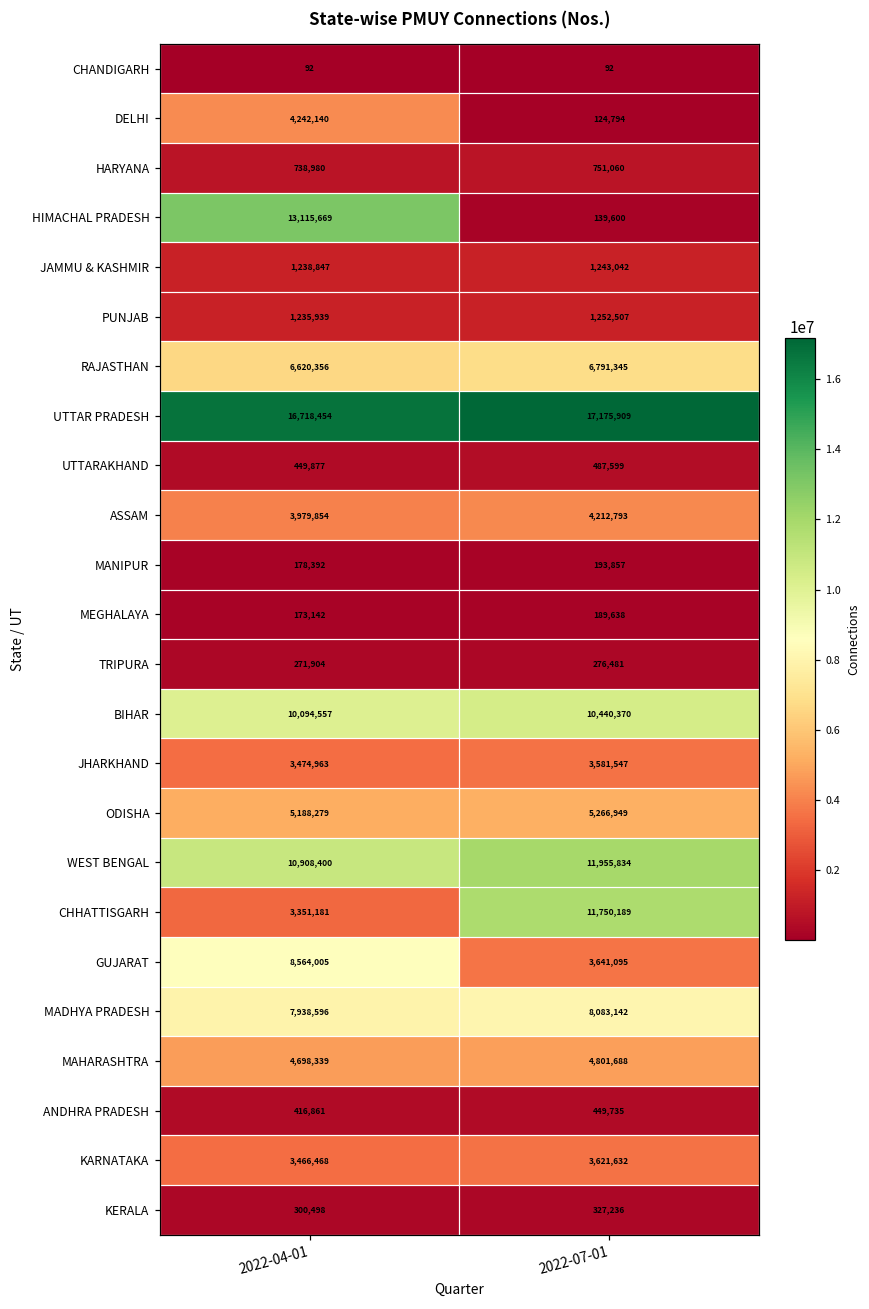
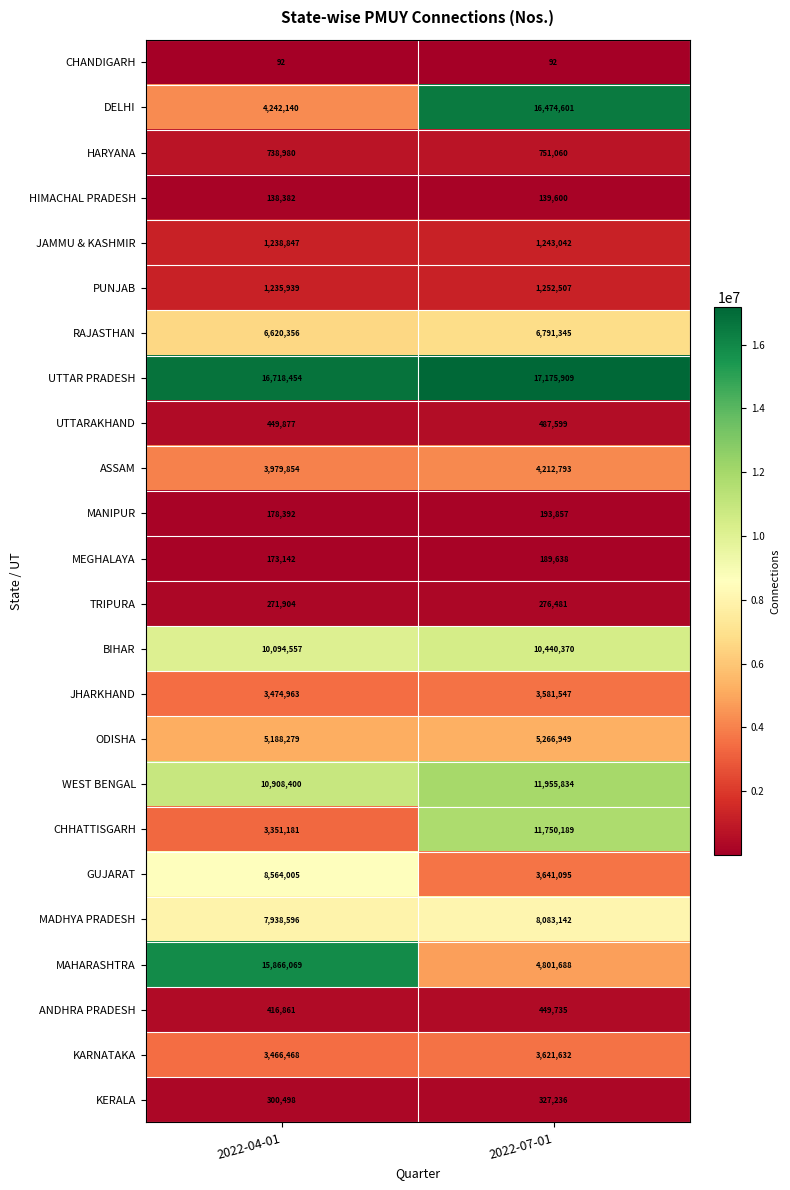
  {
    "CHANDIGARH": {
      "2022-04-01": "92",
      "2022-07-01": "92"
    },
    "DELHI": {
      "2022-04-01": "4,242,140",
-     "2022-07-01": "124,794"
+     "2022-07-01": "16,474,601"
    },
    "HARYANA": {
      "2022-04-01": "738,980",
      "2022-07-01": "751,060"
    },
    "HIMACHAL PRADESH": {
-     "2022-04-01": "13,115,669",
+     "2022-04-01": "138,382",
      "2022-07-01": "139,600"
    },
    "JAMMU & KASHMIR": {
      "2022-04-01": "1,238,847",
      "2022-07-01": "1,243,042"
    },
    "PUNJAB": {
      "2022-04-01": "1,235,939",
      "2022-07-01": "1,252,507"
    },
    "RAJASTHAN": {
      "2022-04-01": "6,620,356",
      "2022-07-01": "6,791,345"
    },
    "UTTAR PRADESH": {
      "2022-04-01": "16,718,454",
      "2022-07-01": "17,175,909"
    },
    "UTTARAKHAND": {
      "2022-04-01": "449,877",
      "2022-07-01": "487,599"
    },
    "ASSAM": {
      "2022-04-01": "3,979,854",
      "2022-07-01": "4,212,793"
    },
    "MANIPUR": {
      "2022-04-01": "178,392",
      "2022-07-01": "193,857"
    },
    "MEGHALAYA": {
      "2022-04-01": "173,142",
      "2022-07-01": "189,638"
    },
    "TRIPURA": {
      "2022-04-01": "271,904",
      "2022-07-01": "276,481"
    },
    "BIHAR": {
      "2022-04-01": "10,094,557",
      "2022-07-01": "10,440,370"
    },
    "JHARKHAND": {
      "2022-04-01": "3,474,963",
      "2022-07-01": "3,581,547"
    },
    "ODISHA": {
      "2022-04-01": "5,188,279",
      "2022-07-01": "5,266,949"
    },
    "WEST BENGAL": {
      "2022-04-01": "10,908,400",
      "2022-07-01": "11,955,834"
    },
    "CHHATTISGARH": {
      "2022-04-01": "3,351,181",
      "2022-07-01": "11,750,189"
    },
    "GUJARAT": {
      "2022-04-01": "8,564,005",
      "2022-07-01": "3,641,095"
    },
    "MADHYA PRADESH": {
      "2022-04-01": "7,938,596",
      "2022-07-01": "8,083,142"
    },
    "MAHARASHTRA": {
-     "2022-04-01": "4,698,339",
+     "2022-04-01": "15,866,069",
      "2022-07-01": "4,801,688"
    },
    "ANDHRA PRADESH": {
      "2022-04-01": "416,861",
      "2022-07-01": "449,735"
    },
    "KARNATAKA": {
      "2022-04-01": "3,466,468",
      "2022-07-01": "3,621,632"
    },
    "KERALA": {
      "2022-04-01": "300,498",
      "2022-07-01": "327,236"
    }
  }
